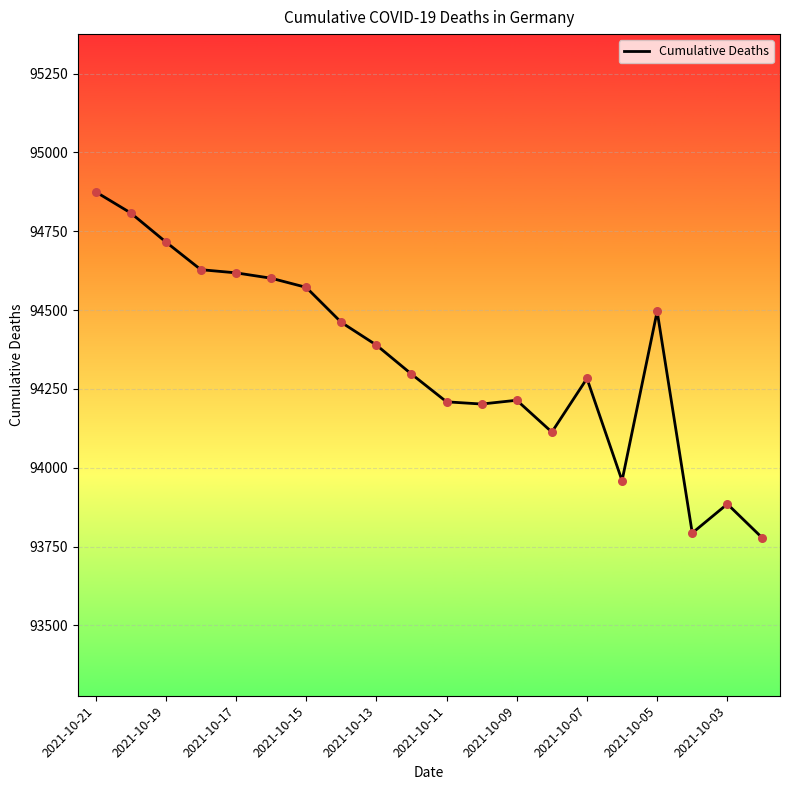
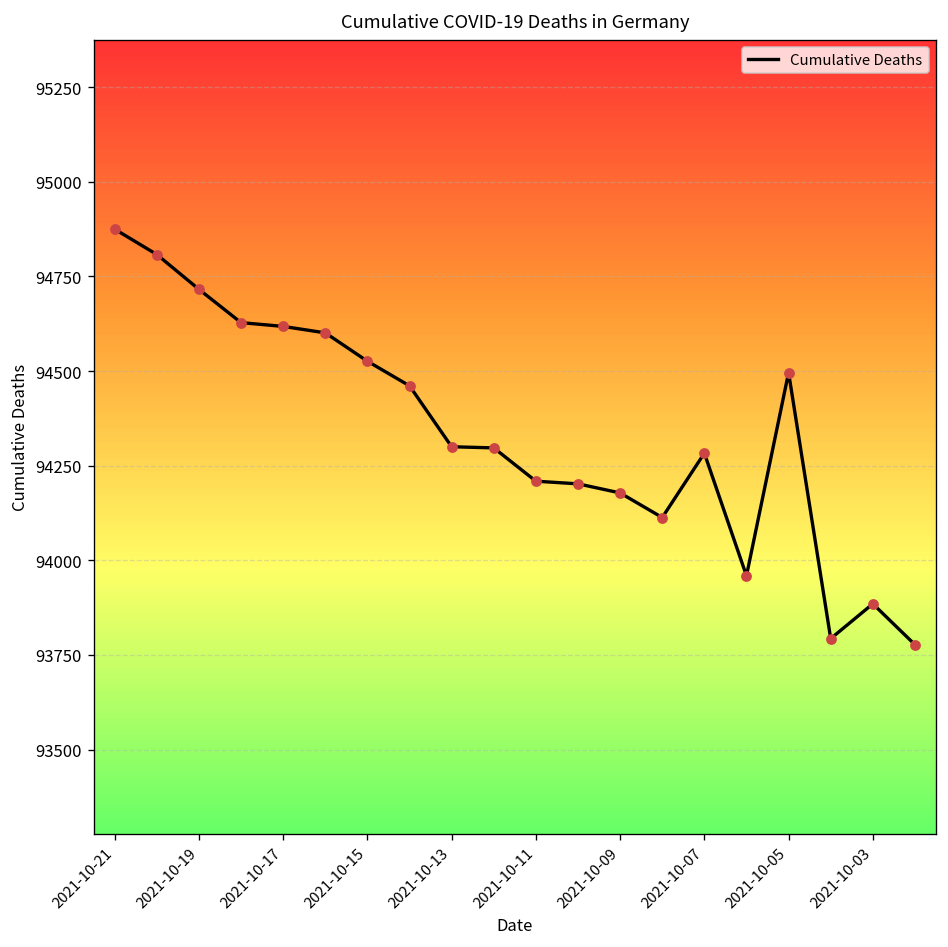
  {
    "2021-10-21": 94880,
    "2021-10-19": 94720,
    "2021-10-17": 94620,
-   "2021-10-15": 94570,
-   "2021-10-13": 94390,
+   "2021-10-15": 94530,
+   "2021-10-13": 94300,
    "2021-10-11": 94210,
-   "2021-10-09": 94210,
+   "2021-10-09": 94180,
    "2021-10-07": 94280,
    "2021-10-05": 94500,
    "2021-10-03": 93890
  }
